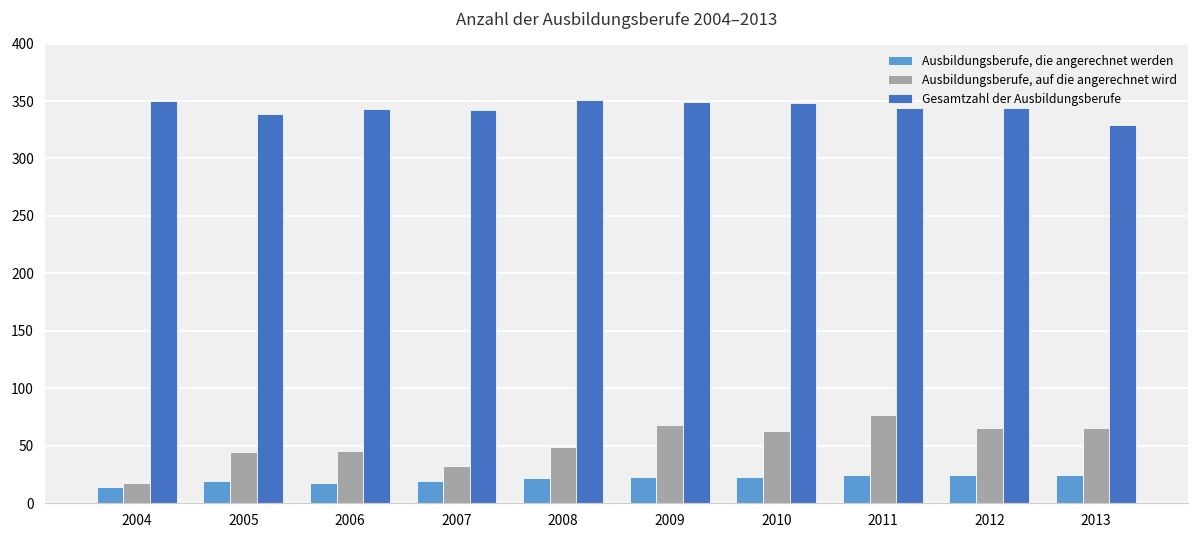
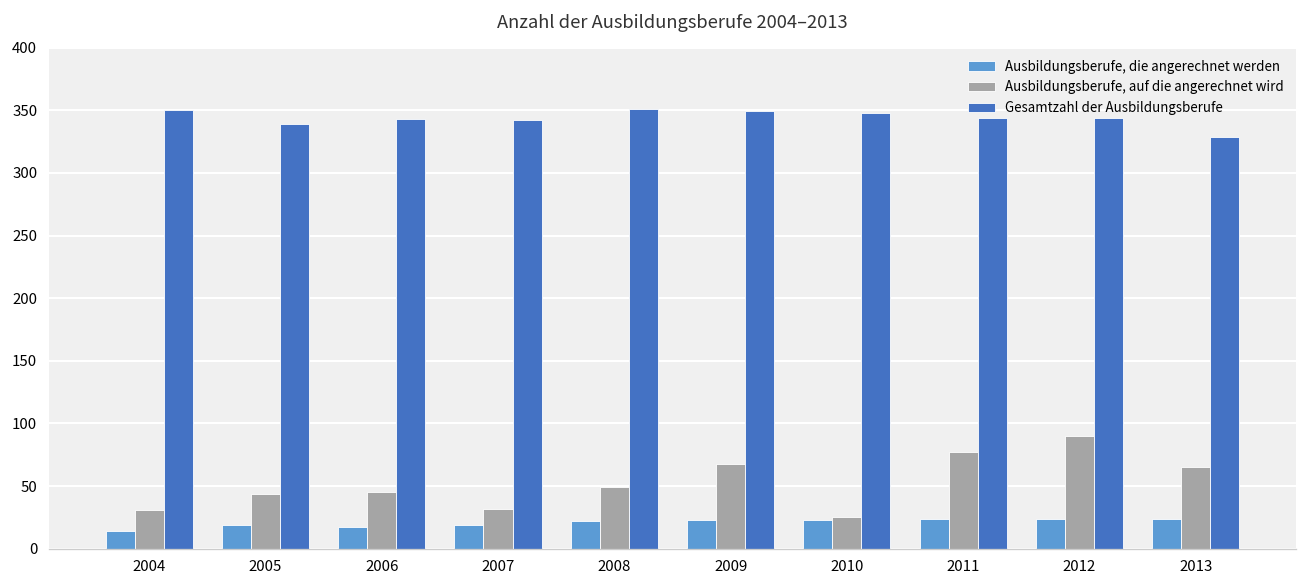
  {
    "Ausbildungsberufe, auf die angerechnet wird": {
-     "2004": 17,
+     "2004": 31,
      "2005": 44,
      "2006": 45,
      "2007": 32,
      "2008": 49,
      "2009": 68,
-     "2010": 63,
+     "2010": 25,
      "2011": 77,
-     "2012": 65,
+     "2012": 90,
      "2013": 65
    }
  }
